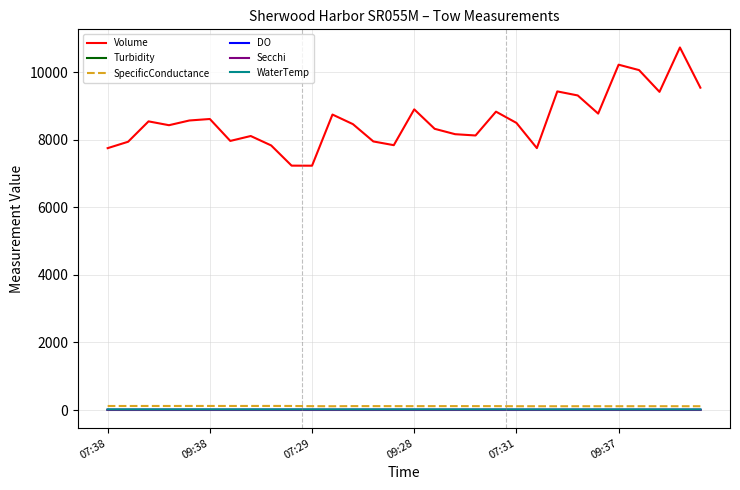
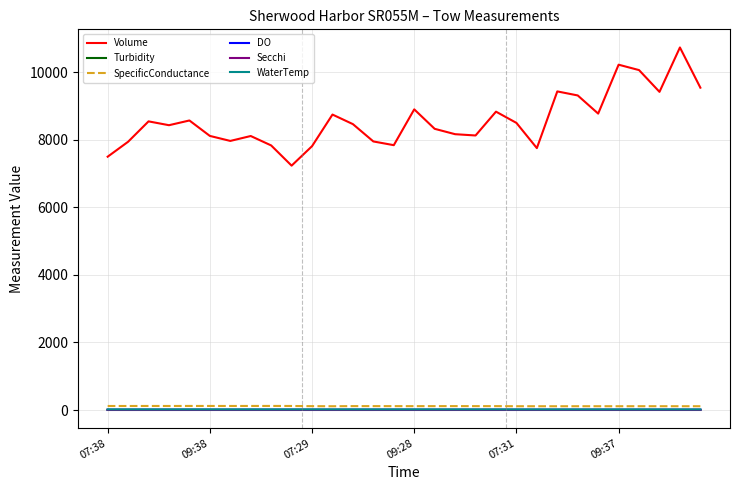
  {
    "Volume": {
-     "07:38": 7700,
-     "09:38": 8600,
-     "07:29": 7200,
+     "07:38": 7500,
+     "09:38": 8100,
+     "07:29": 7800,
      "09:28": 8900,
      "07:31": 8500,
      "09:37": 10200
    },
    "SpecificConductance": {
      "07:38": 100,
      "09:38": 100,
      "07:29": 100,
      "09:28": 100,
      "07:31": 100,
      "09:37": 100
    }
  }
